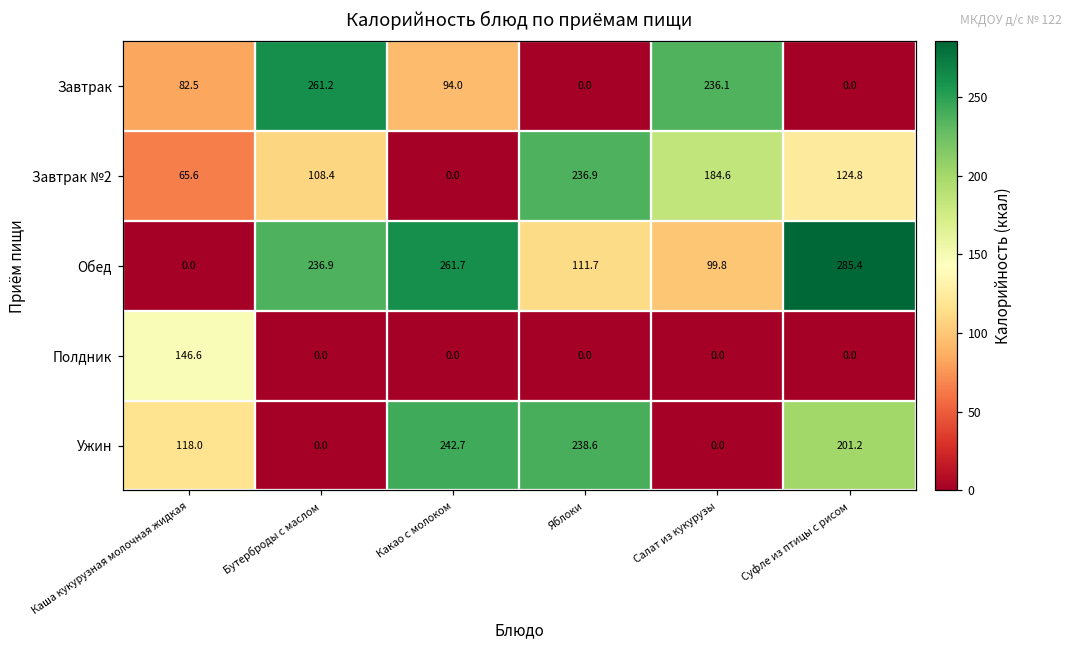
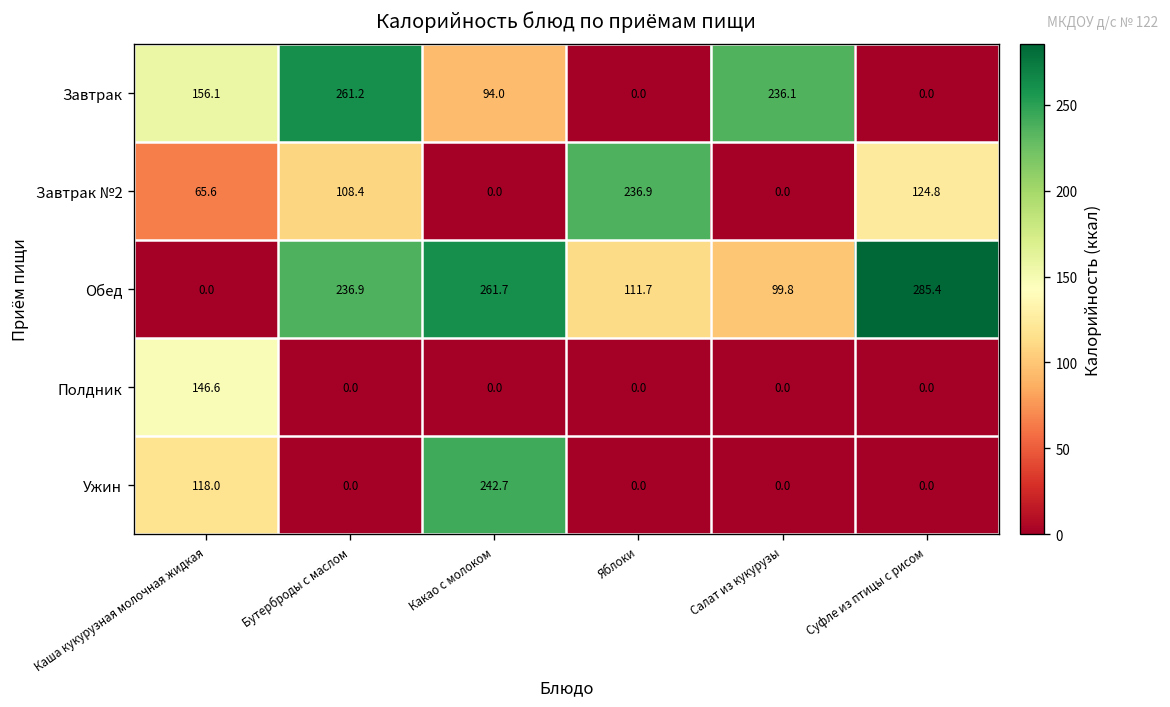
  {
    "Завтрак": {
-     "Каша кукурузная молочная жидкая": 82.5,
+     "Каша кукурузная молочная жидкая": 156.1,
      "Бутерброды с маслом": 261.2,
      "Какао с молоком": 94.0,
      "Яблоки": 0.0,
      "Салат из кукурузы": 236.1,
      "Суфле из птицы с рисом": 0.0
    },
    "Завтрак №2": {
      "Каша кукурузная молочная жидкая": 65.6,
      "Бутерброды с маслом": 108.4,
      "Какао с молоком": 0.0,
      "Яблоки": 236.9,
-     "Салат из кукурузы": 184.6,
+     "Салат из кукурузы": 0.0,
      "Суфле из птицы с рисом": 124.8
    },
    "Обед": {
      "Каша кукурузная молочная жидкая": 0.0,
      "Бутерброды с маслом": 236.9,
      "Какао с молоком": 261.7,
      "Яблоки": 111.7,
      "Салат из кукурузы": 99.8,
      "Суфле из птицы с рисом": 285.4
    },
    "Полдник": {
      "Каша кукурузная молочная жидкая": 146.6,
      "Бутерброды с маслом": 0.0,
      "Какао с молоком": 0.0,
      "Яблоки": 0.0,
      "Салат из кукурузы": 0.0,
      "Суфле из птицы с рисом": 0.0
    },
    "Ужин": {
      "Каша кукурузная молочная жидкая": 118.0,
      "Бутерброды с маслом": 0.0,
      "Какао с молоком": 242.7,
-     "Яблоки": 238.6,
+     "Яблоки": 0.0,
      "Салат из кукурузы": 0.0,
-     "Суфле из птицы с рисом": 201.2
+     "Суфле из птицы с рисом": 0.0
    }
  }
